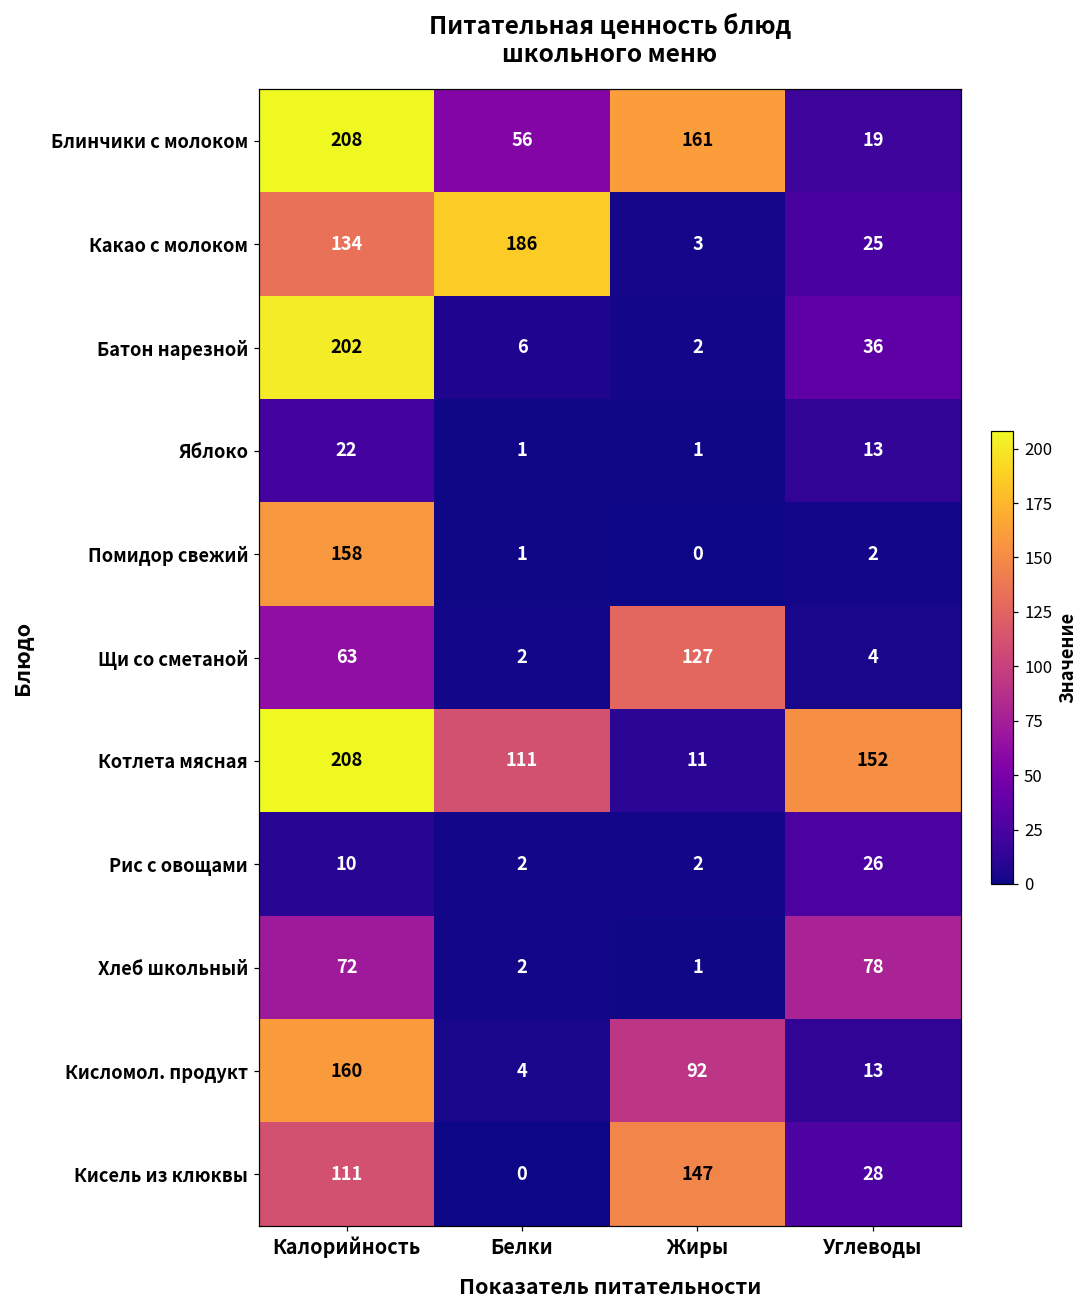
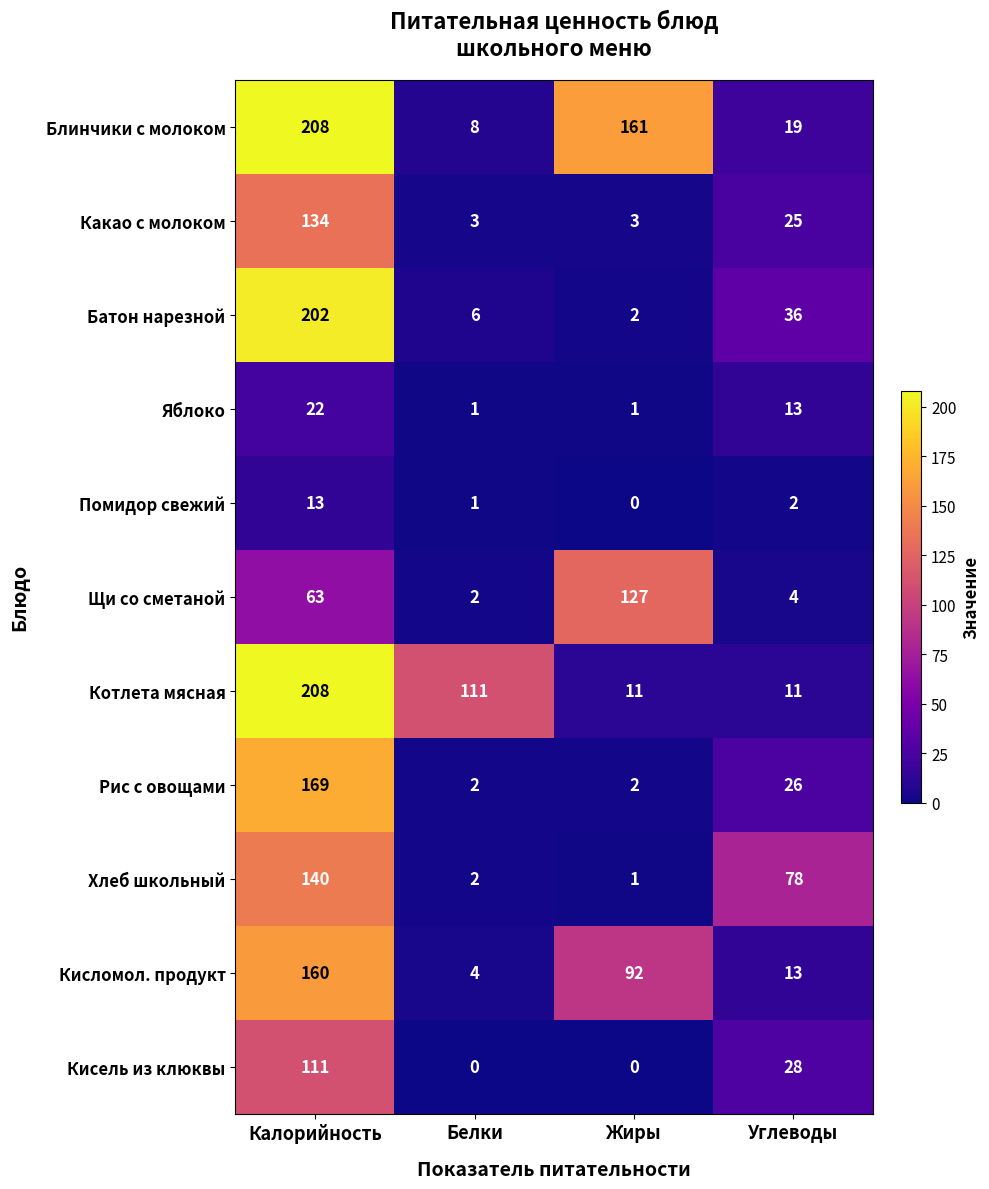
  {
    "Блинчики с молоком": {
      "Калорийность": 208,
-     "Белки": 56,
+     "Белки": 8,
      "Жиры": 161,
      "Углеводы": 19
    },
    "Какао с молоком": {
      "Калорийность": 134,
-     "Белки": 186,
+     "Белки": 3,
      "Жиры": 3,
      "Углеводы": 25
    },
    "Батон нарезной": {
      "Калорийность": 202,
      "Белки": 6,
      "Жиры": 2,
      "Углеводы": 36
    },
    "Яблоко": {
      "Калорийность": 22,
      "Белки": 1,
      "Жиры": 1,
      "Углеводы": 13
    },
    "Помидор свежий": {
-     "Калорийность": 158,
+     "Калорийность": 13,
      "Белки": 1,
      "Жиры": 0,
      "Углеводы": 2
    },
    "Щи со сметаной": {
      "Калорийность": 63,
      "Белки": 2,
      "Жиры": 127,
      "Углеводы": 4
    },
    "Котлета мясная": {
      "Калорийность": 208,
      "Белки": 111,
      "Жиры": 11,
-     "Углеводы": 152
+     "Углеводы": 11
    },
    "Рис с овощами": {
-     "Калорийность": 10,
+     "Калорийность": 169,
      "Белки": 2,
      "Жиры": 2,
      "Углеводы": 26
    },
    "Хлеб школьный": {
-     "Калорийность": 72,
+     "Калорийность": 140,
      "Белки": 2,
      "Жиры": 1,
      "Углеводы": 78
    },
    "Кисломол. продукт": {
      "Калорийность": 160,
      "Белки": 4,
      "Жиры": 92,
      "Углеводы": 13
    },
    "Кисель из клюквы": {
      "Калорийность": 111,
      "Белки": 0,
-     "Жиры": 147,
+     "Жиры": 0,
      "Углеводы": 28
    }
  }
